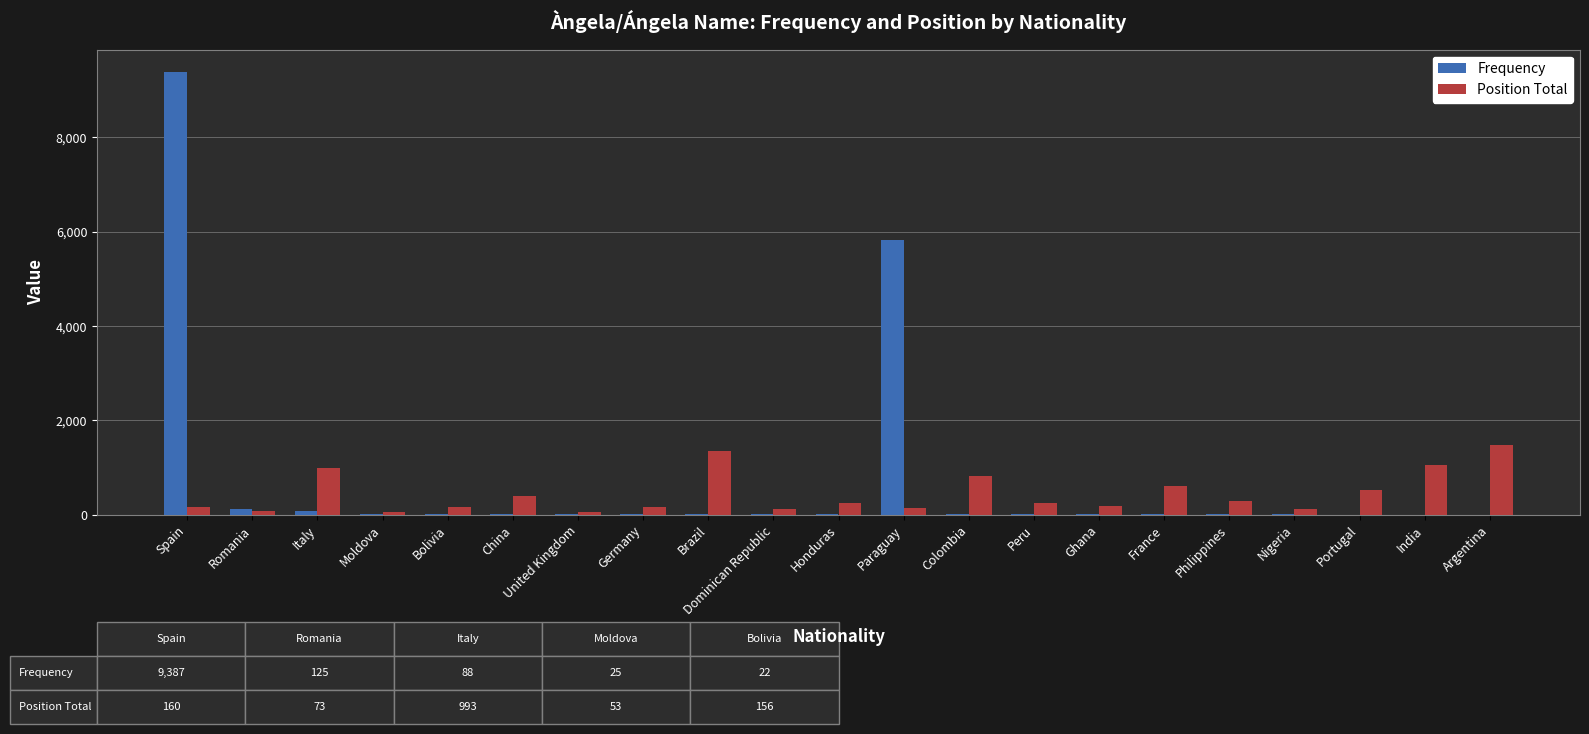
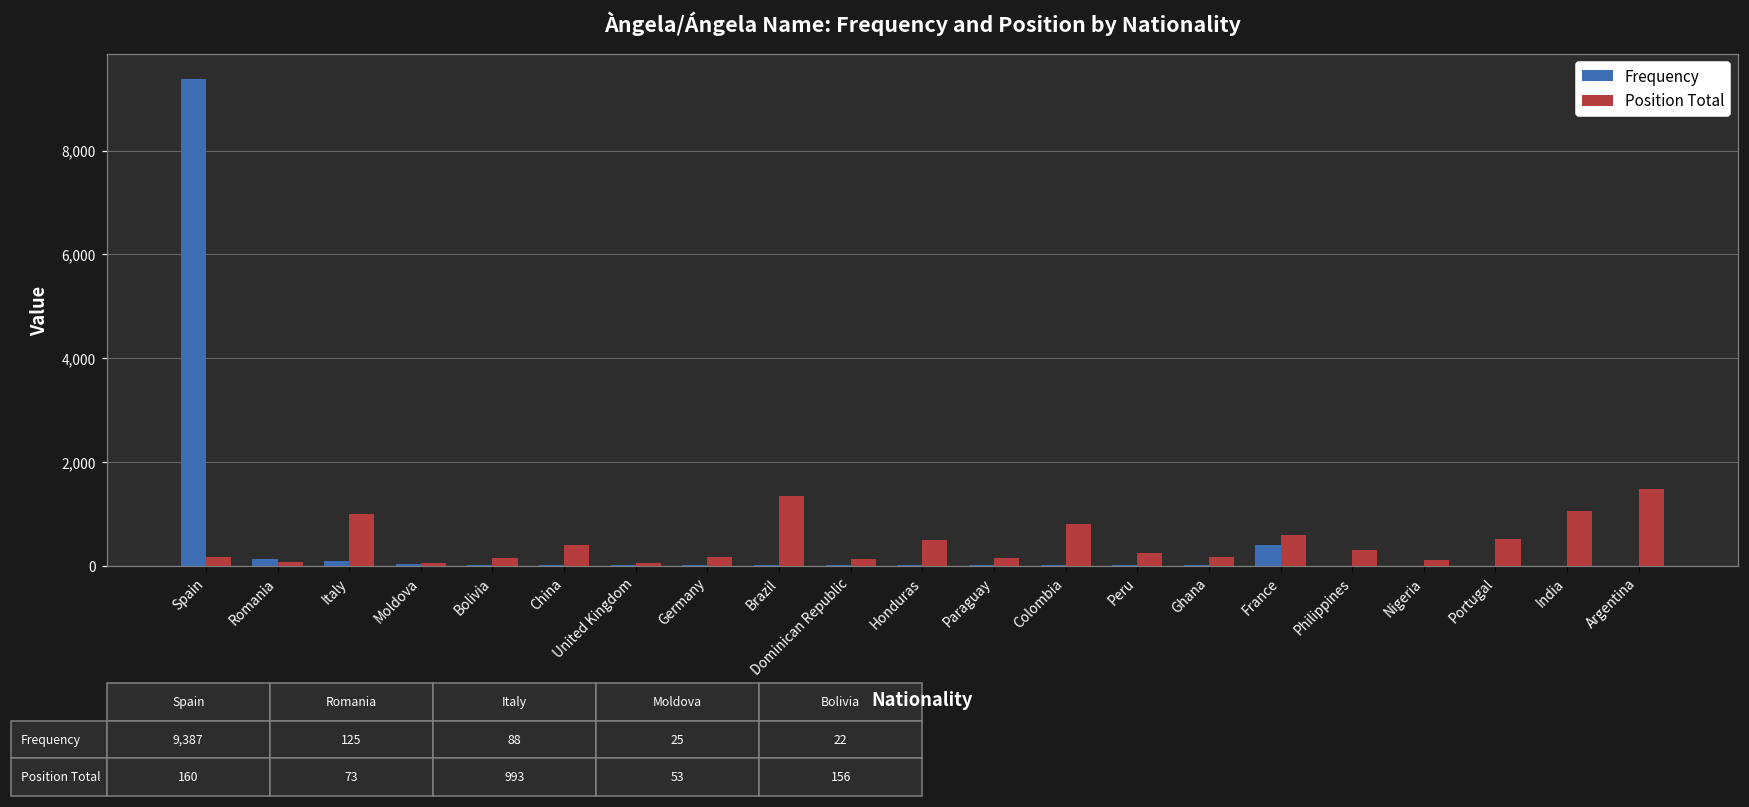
  {
    "Frequency": {
      "Spain": "9,400",
      "Romania": "100",
      "Italy": "100",
-     "Paraguay": "5,800",
-     "France": "0"
+     "Paraguay": "0",
+     "France": "400"
    },
    "Position Total": {
      "Spain": "200",
      "Romania": "100",
      "Italy": "1,000",
      "Moldova": "100",
      "Bolivia": "200",
      "China": "400",
      "United Kingdom": "100",
      "Germany": "200",
      "Brazil": "1,300",
      "Dominican Republic": "100",
-     "Honduras": "300",
+     "Honduras": "500",
      "Paraguay": "100",
      "Colombia": "800",
      "Peru": "200",
      "Ghana": "200",
      "France": "600",
      "Philippines": "300",
      "Nigeria": "100",
      "Portugal": "500",
      "India": "1,100",
      "Argentina": "1,500"
    }
  }
